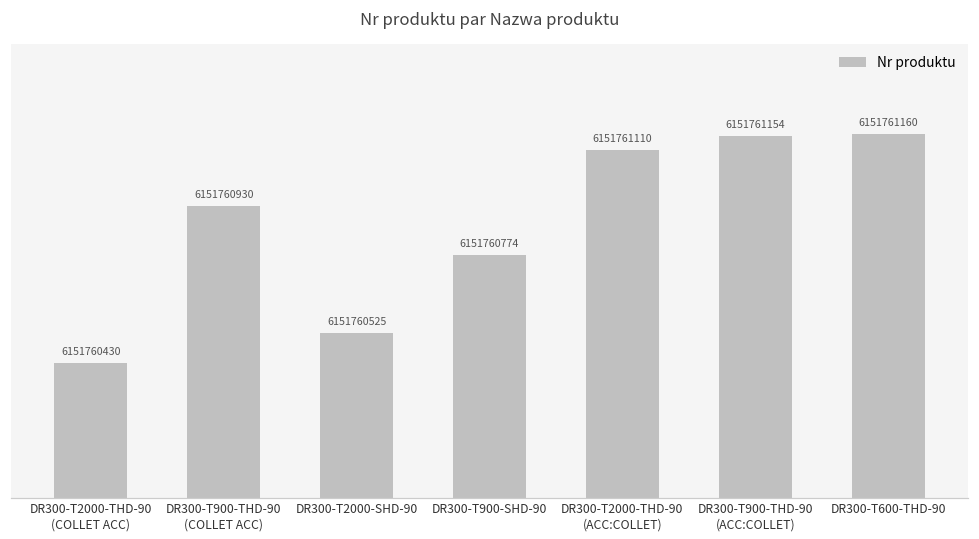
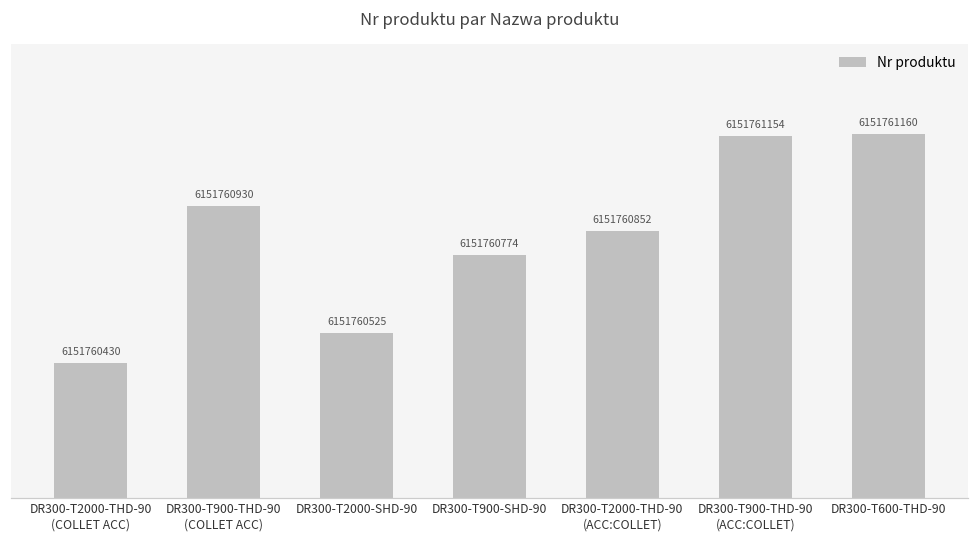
  {
-   "DR300-T2000-THD-90 (ACC:COLLET)": 6151761110
+   "DR300-T2000-THD-90 (ACC:COLLET)": 6151760852
  }
